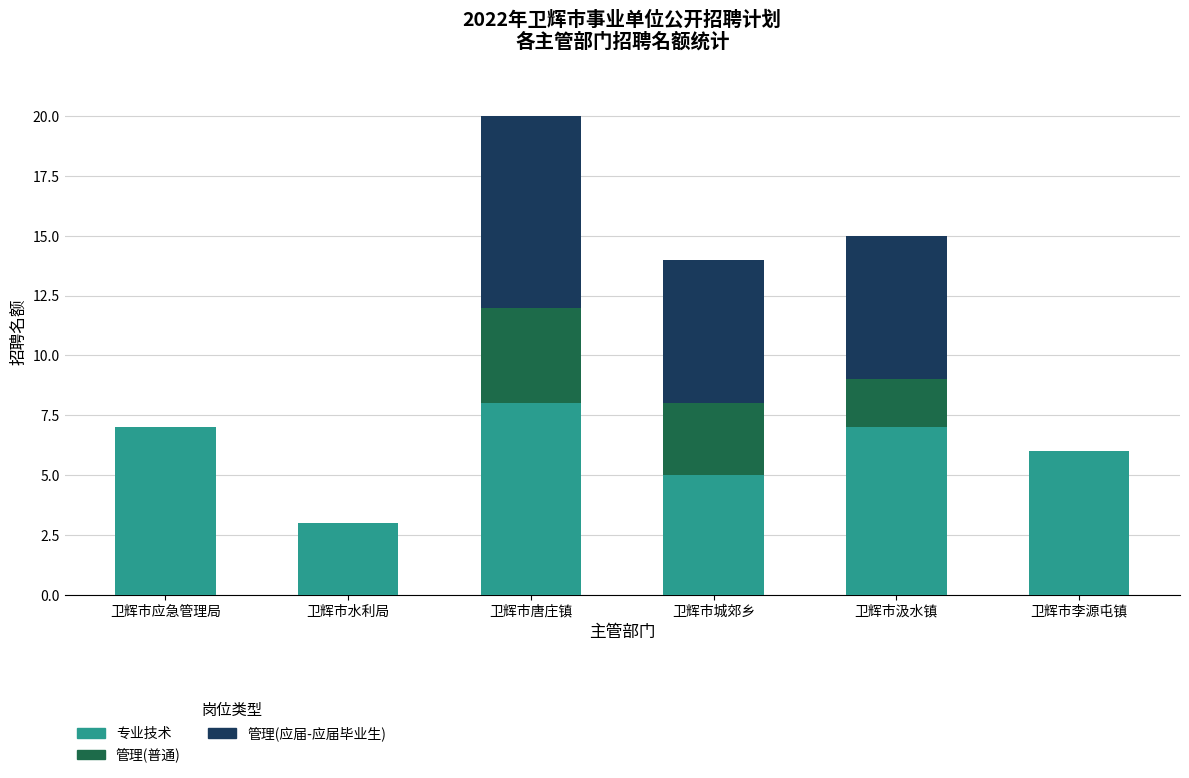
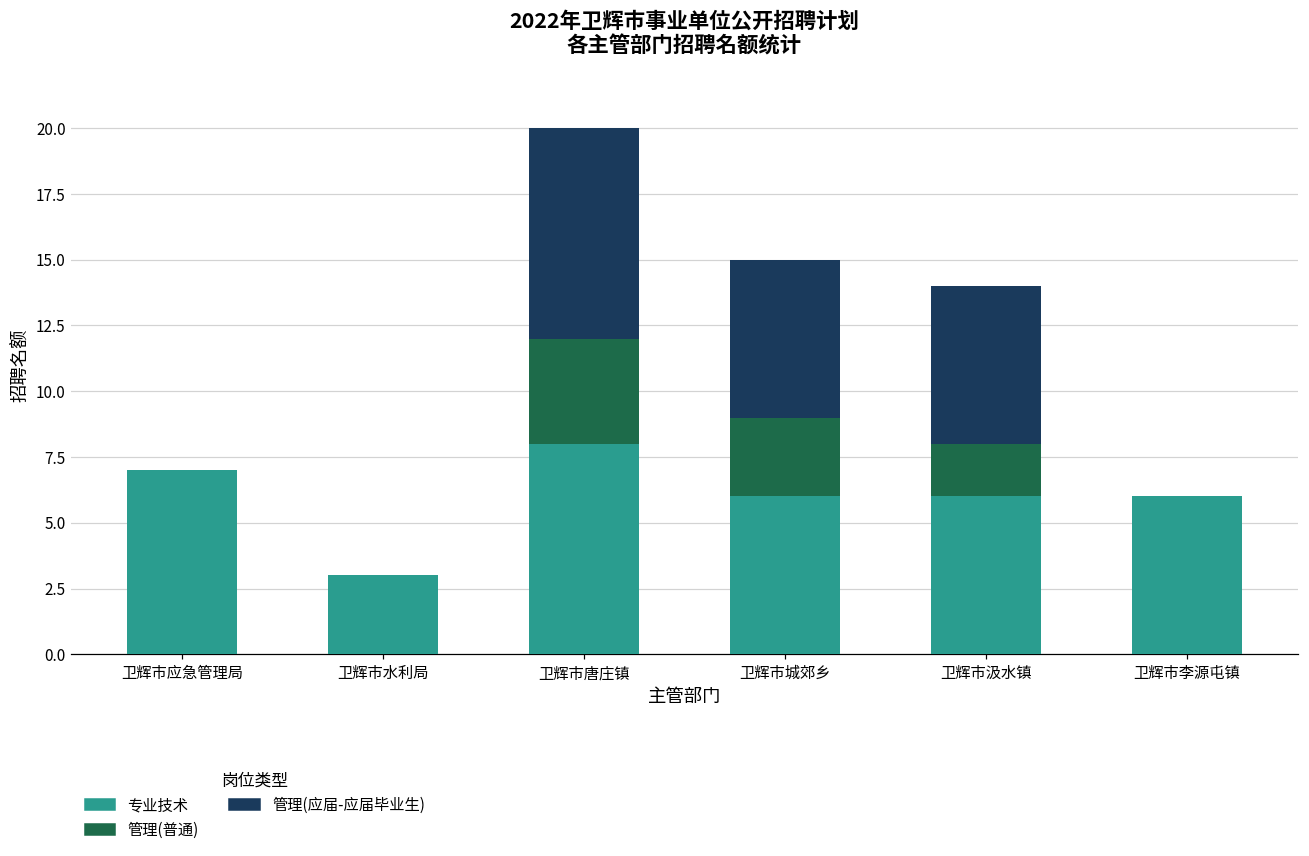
  {
    "专业技术": {
      "卫辉市应急管理局": 7,
      "卫辉市水利局": 3,
      "卫辉市唐庄镇": 8,
-     "卫辉市城郊乡": 5,
-     "卫辉市汲水镇": 7,
+     "卫辉市城郊乡": 6,
+     "卫辉市汲水镇": 6,
      "卫辉市李源屯镇": 6
    }
  }
